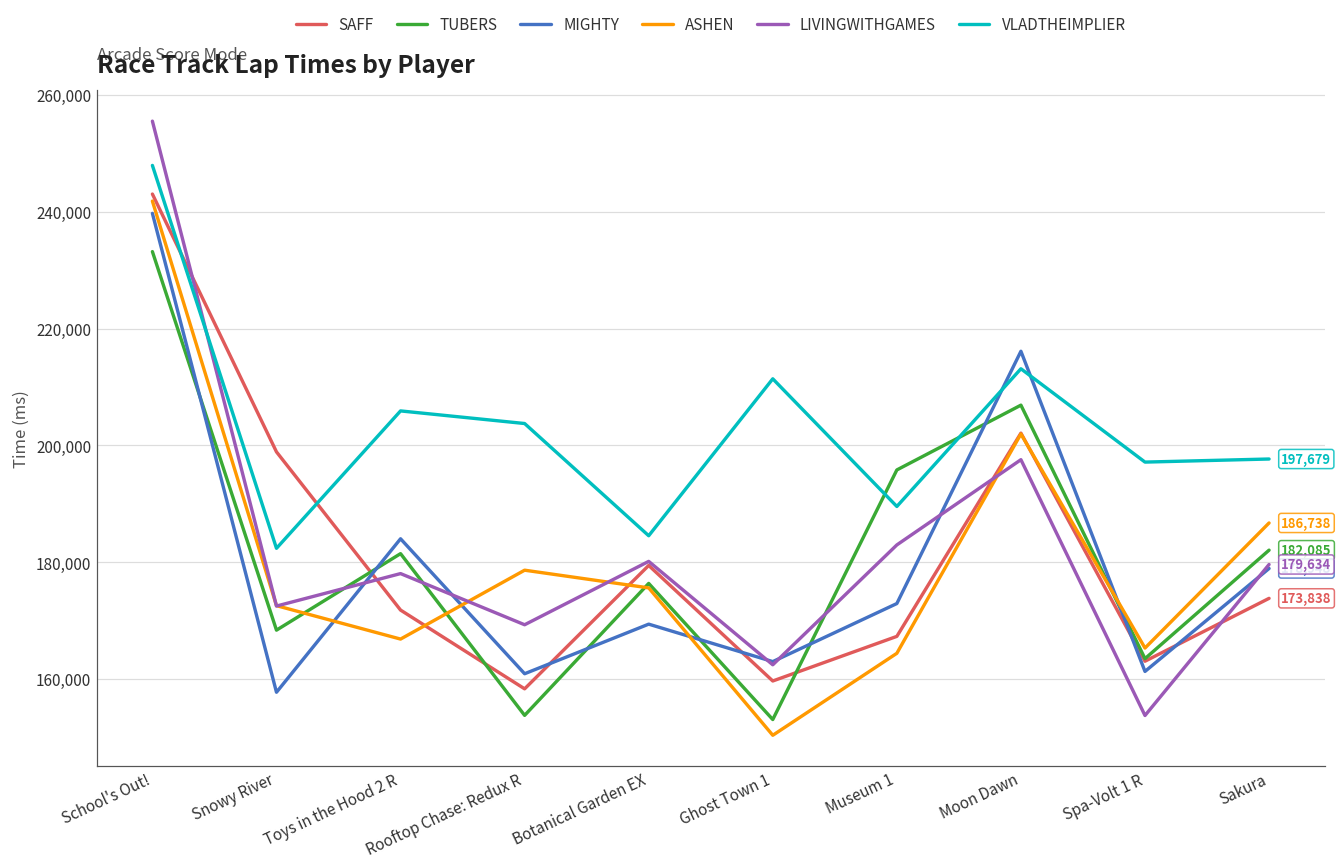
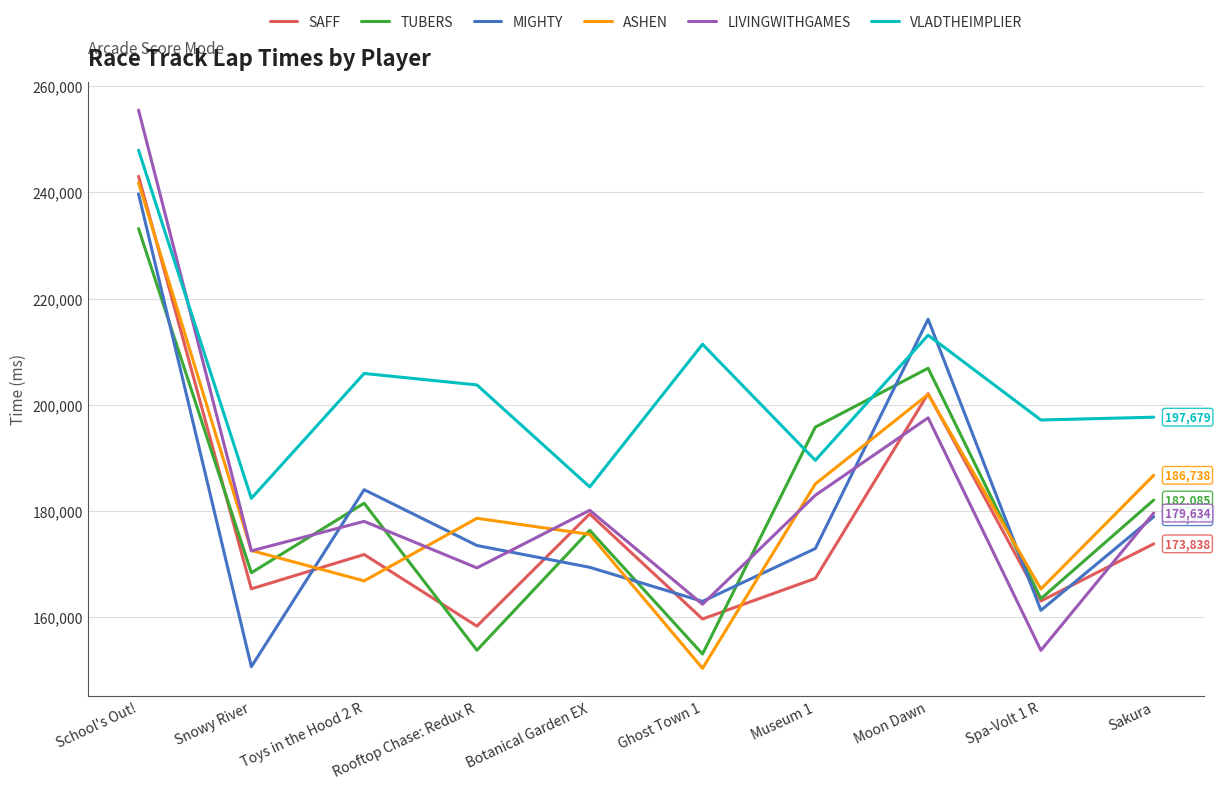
  {
    "SAFF": {
      "School's Out!": "243,000",
-     "Snowy River": "199,000",
+     "Snowy River": "165,000",
      "Toys in the Hood 2 R": "172,000",
      "Rooftop Chase: Redux R": "158,000",
      "Botanical Garden EX": "179,000",
      "Ghost Town 1": "160,000",
      "Museum 1": "167,000"
    },
    "TUBERS": {
      "School's Out!": "233,000",
      "Snowy River": "168,000",
      "Toys in the Hood 2 R": "181,000",
      "Rooftop Chase: Redux R": "154,000",
      "Botanical Garden EX": "176,000",
      "Ghost Town 1": "153,000",
      "Museum 1": "196,000",
      "Moon Dawn": "207,000"
    },
    "MIGHTY": {
      "School's Out!": "240,000",
-     "Snowy River": "158,000",
+     "Snowy River": "151,000",
      "Toys in the Hood 2 R": "184,000",
-     "Rooftop Chase: Redux R": "161,000",
+     "Rooftop Chase: Redux R": "174,000",
      "Botanical Garden EX": "169,000",
      "Ghost Town 1": "163,000",
      "Museum 1": "173,000",
      "Moon Dawn": "216,000",
      "Spa-Volt 1 R": "161,000"
    },
    "ASHEN": {
      "School's Out!": "242,000",
      "Toys in the Hood 2 R": "167,000",
      "Rooftop Chase: Redux R": "179,000",
      "Botanical Garden EX": "176,000",
      "Ghost Town 1": "150,000",
-     "Museum 1": "164,000",
+     "Museum 1": "185,000",
      "Spa-Volt 1 R": "165,000"
    },
    "LIVINGWITHGAMES": {
      "School's Out!": "255,000",
      "Toys in the Hood 2 R": "178,000",
      "Rooftop Chase: Redux R": "169,000",
      "Botanical Garden EX": "180,000",
      "Ghost Town 1": "162,000",
      "Museum 1": "183,000",
      "Moon Dawn": "198,000",
      "Spa-Volt 1 R": "154,000"
    },
    "VLADTHEIMPLIER": {
      "School's Out!": "248,000",
      "Snowy River": "182,000",
      "Toys in the Hood 2 R": "206,000",
      "Rooftop Chase: Redux R": "204,000",
      "Botanical Garden EX": "185,000",
      "Ghost Town 1": "211,000",
      "Museum 1": "190,000",
      "Moon Dawn": "213,000",
      "Spa-Volt 1 R": "197,000"
    }
  }
